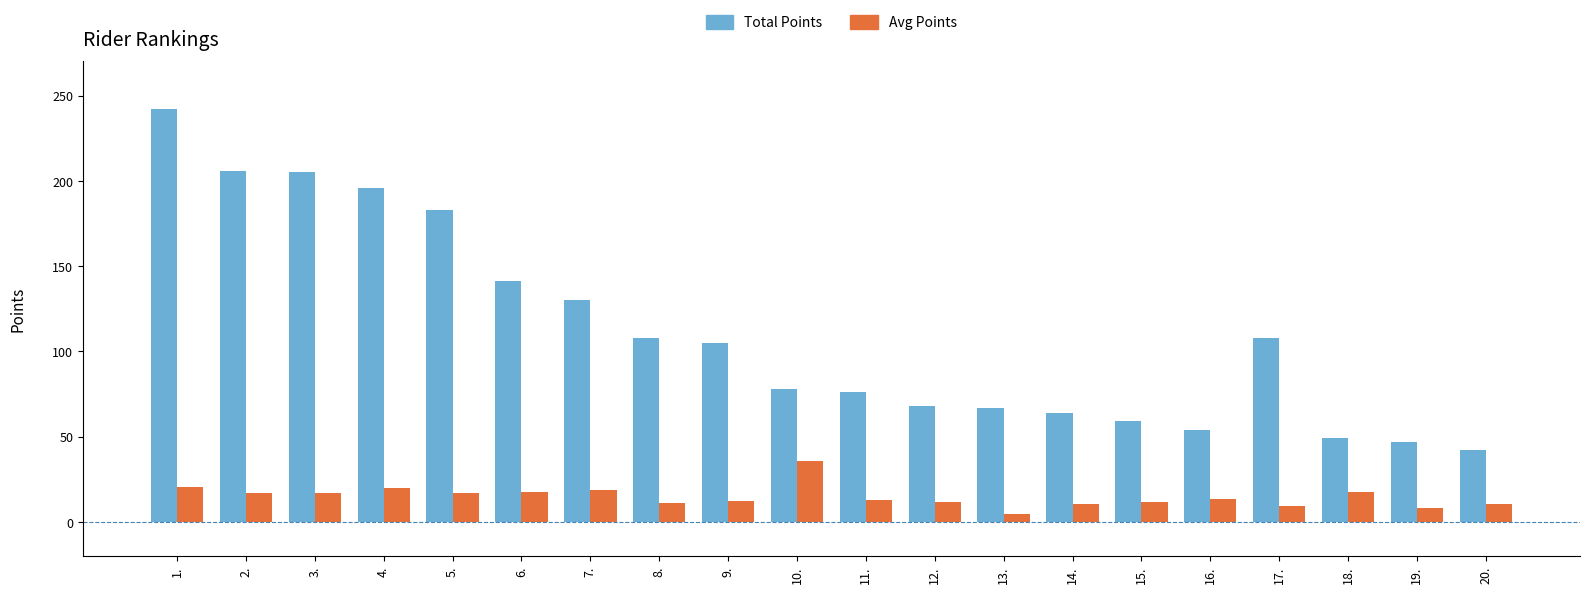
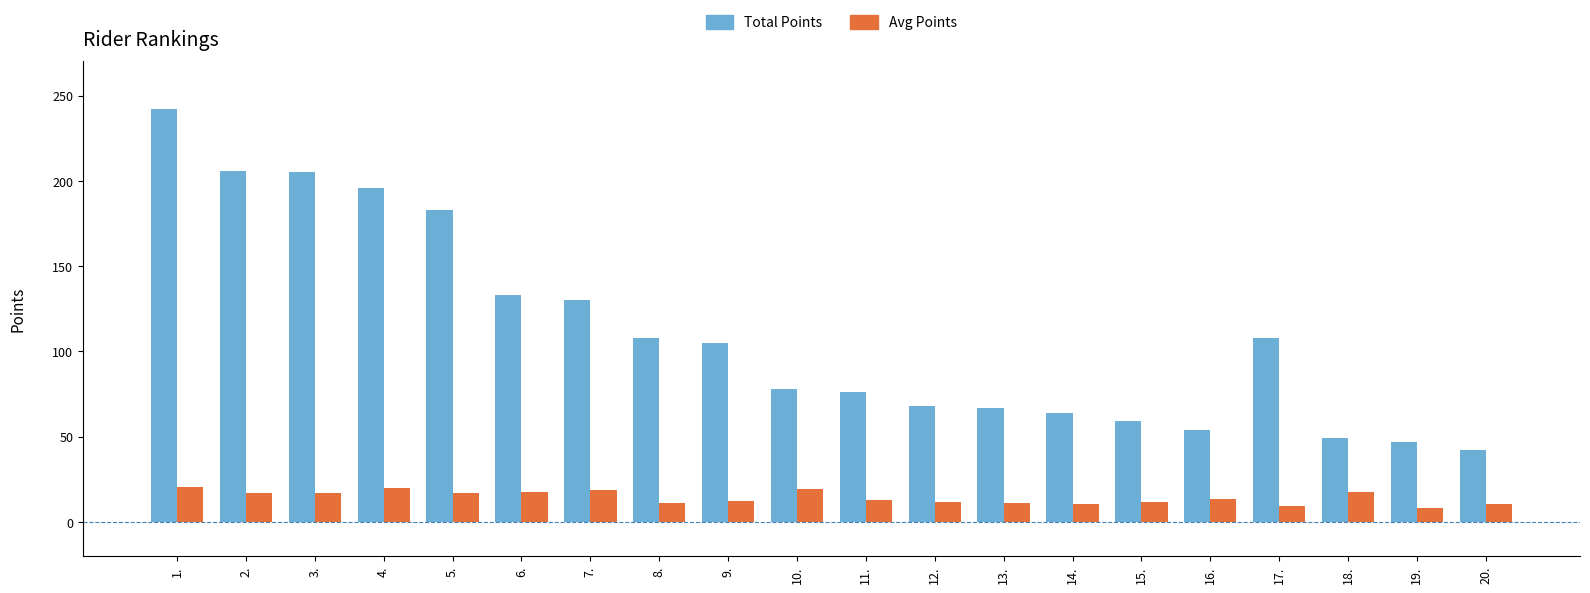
  {
    "Total Points": {
      "1.": 242,
      "2.": 206,
      "3.": 205,
      "4.": 196,
      "5.": 183,
-     "6.": 141,
+     "6.": 133,
      "7.": 130,
      "8.": 108,
      "9.": 105,
      "10.": 78,
      "11.": 76,
      "12.": 68,
      "13.": 67,
      "14.": 64,
      "15.": 59,
      "16.": 54,
      "17.": 108,
      "18.": 49,
      "19.": 47,
      "20.": 42
    },
    "Avg Points": {
      "1.": 20,
      "2.": 17,
      "3.": 17,
      "4.": 20,
      "5.": 17,
      "6.": 18,
      "7.": 19,
      "8.": 11,
      "9.": 12,
-     "10.": 36,
+     "10.": 20,
      "11.": 13,
      "12.": 11,
-     "13.": 5,
+     "13.": 11,
      "14.": 11,
      "15.": 12,
      "16.": 14,
      "17.": 9,
      "18.": 18,
      "19.": 8,
      "20.": 11
    }
  }
